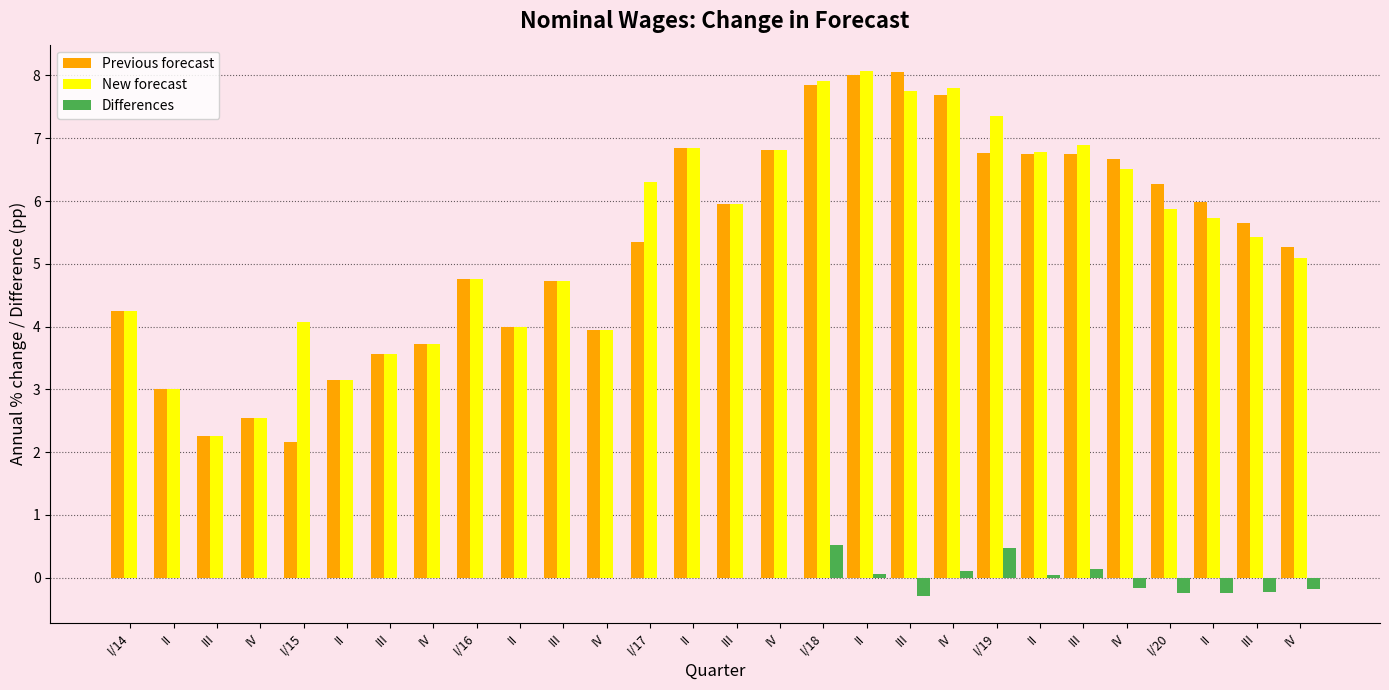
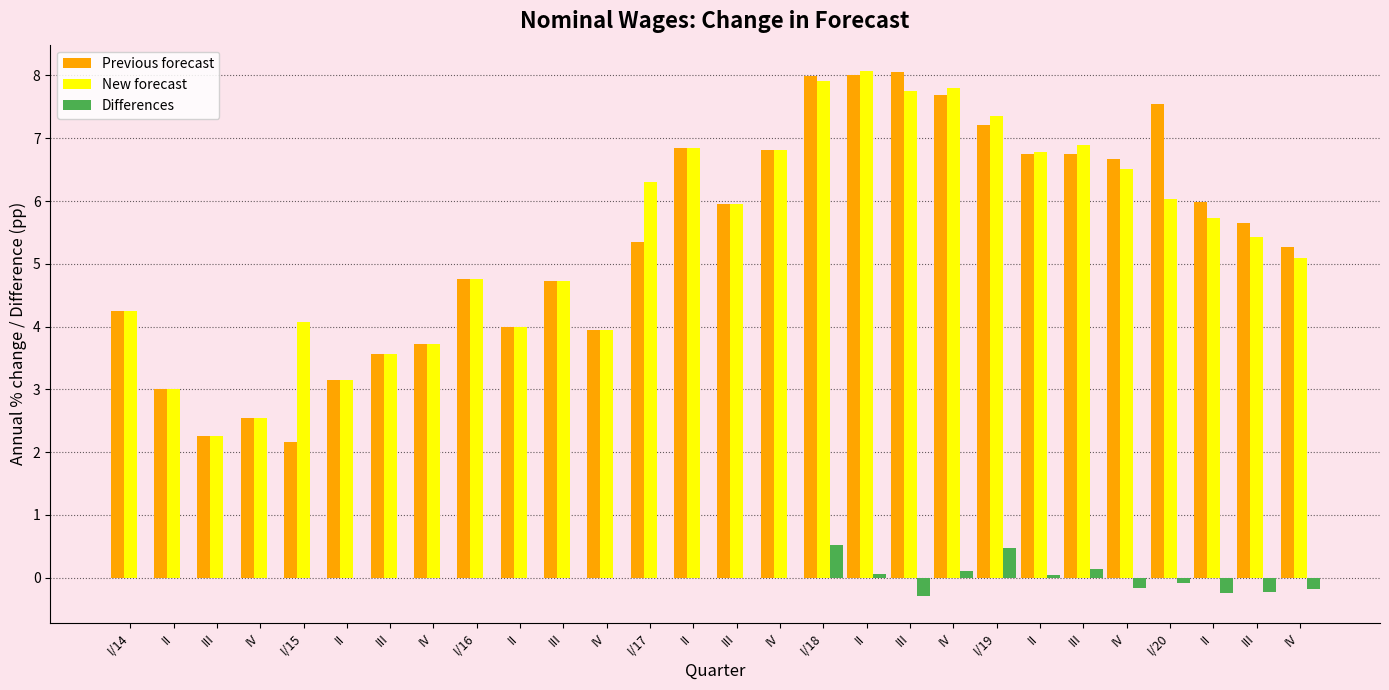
  {
    "Previous forecast": {
      "I/14": 4.2,
      "I/15": 2.2,
      "I/16": 4.8,
      "I/17": 5.3,
-     "I/18": 7.8,
-     "I/19": 6.8,
-     "I/20": 6.3
+     "I/18": 8.0,
+     "I/19": 7.2,
+     "I/20": 7.6
    },
    "New forecast": {
      "I/14": 4.2,
      "I/15": 4.1,
      "I/16": 4.8,
      "I/17": 6.3,
      "I/18": 7.9,
      "I/19": 7.4,
-     "I/20": 5.9
+     "I/20": 6.0
    },
    "Differences": {
      "I/14": 0.0,
      "I/15": 0.0,
      "I/16": 0.0,
      "I/17": 0.0,
      "I/18": 0.5,
      "I/19": 0.5,
-     "I/20": -0.2
+     "I/20": -0.1
    }
  }
